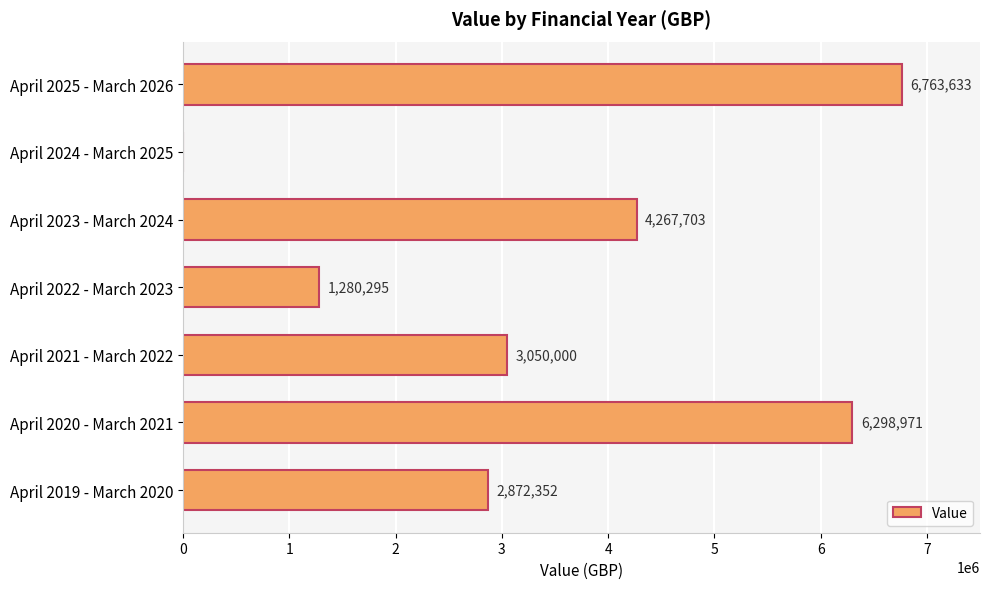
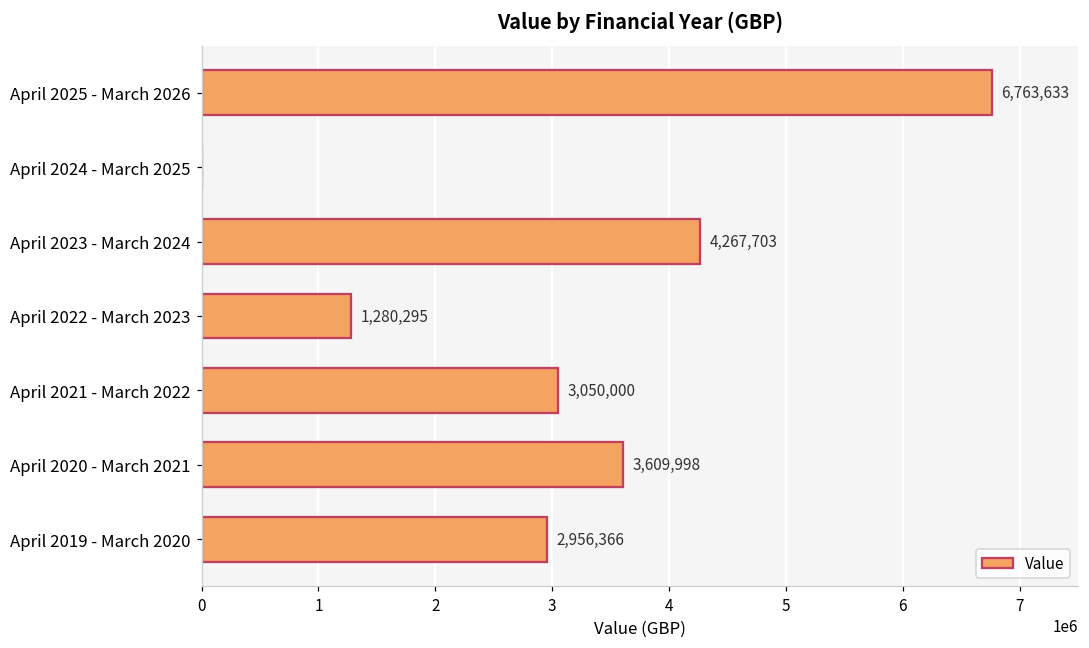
  {
    "April 2025 - March 2026": "6,763,633",
    "April 2023 - March 2024": "4,267,703",
    "April 2022 - March 2023": "1,280,295",
    "April 2021 - March 2022": "3,050,000",
-   "April 2020 - March 2021": "6,298,971",
-   "April 2019 - March 2020": "2,872,352"
+   "April 2020 - March 2021": "3,609,998",
+   "April 2019 - March 2020": "2,956,366"
  }
